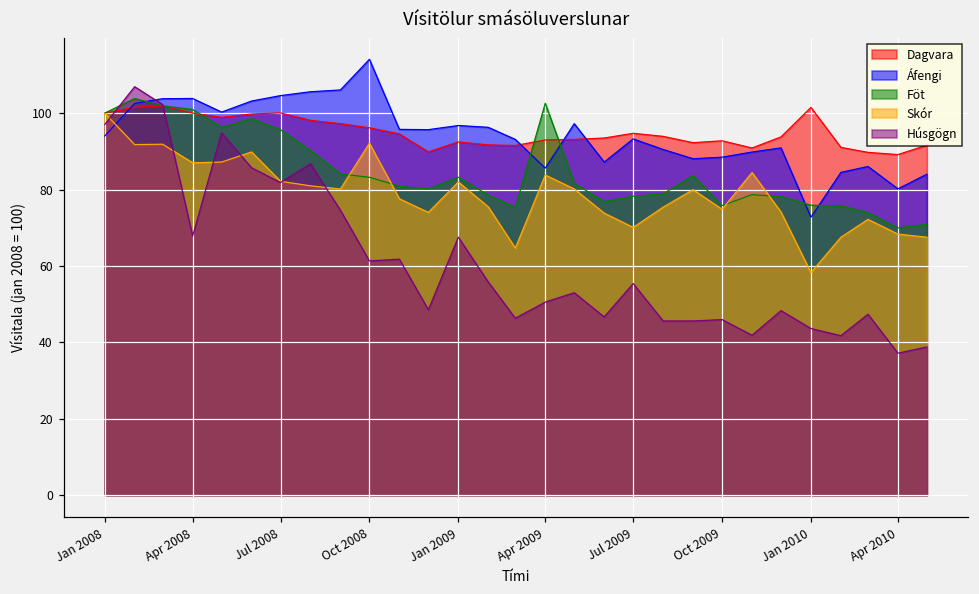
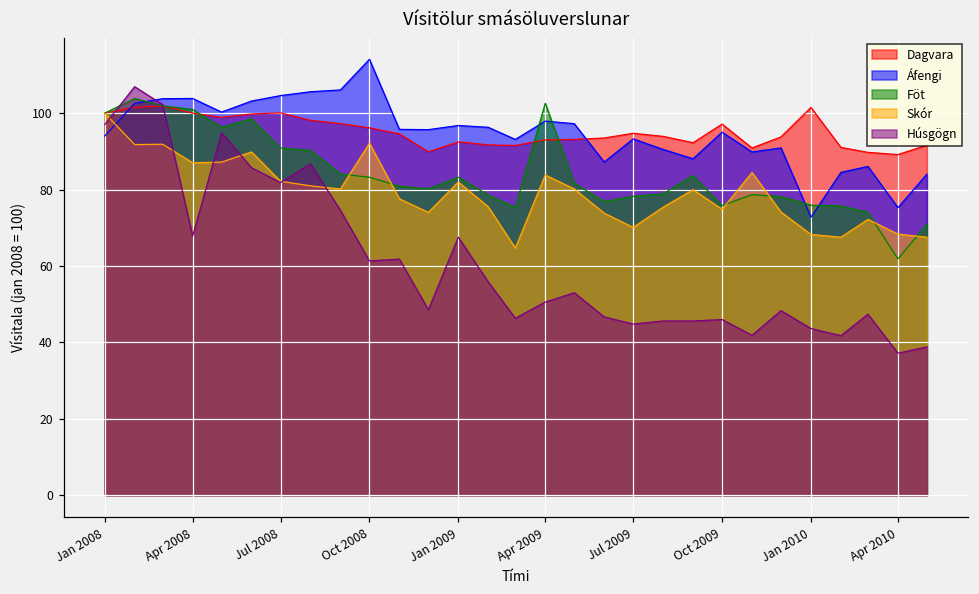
  {
    "Dagvara": {
      "Apr 2008": 100,
      "Jul 2008": 100,
      "Oct 2008": 96,
      "Jan 2009": 92,
      "Apr 2009": 93,
      "Jul 2009": 95,
-     "Oct 2009": 93,
+     "Oct 2009": 97,
      "Jan 2010": 102,
      "Apr 2010": 89
    },
    "Áfengi": {
      "Jan 2008": 94,
      "Apr 2008": 104,
      "Jul 2008": 105,
      "Oct 2008": 114,
      "Jan 2009": 97,
-     "Apr 2009": 86,
+     "Apr 2009": 98,
      "Jul 2009": 93,
-     "Oct 2009": 88,
+     "Oct 2009": 95,
      "Jan 2010": 73,
-     "Apr 2010": 80
+     "Apr 2010": 75
    },
    "Föt": {
      "Apr 2008": 101,
-     "Jul 2008": 96,
+     "Jul 2008": 91,
      "Oct 2008": 83,
      "Jan 2009": 83,
      "Apr 2009": 103,
      "Jul 2009": 78,
      "Oct 2009": 76,
      "Jan 2010": 76,
-     "Apr 2010": 70
+     "Apr 2010": 62
    },
    "Skór": {
      "Apr 2008": 87,
      "Oct 2008": 92,
      "Jan 2009": 82,
      "Apr 2009": 84,
      "Jul 2009": 70,
      "Oct 2009": 75,
-     "Jan 2010": 58,
+     "Jan 2010": 68,
      "Apr 2010": 68
    },
    "Húsgögn": {
      "Jan 2008": 97,
      "Apr 2008": 68,
      "Oct 2008": 61,
      "Jan 2009": 68,
      "Apr 2009": 51,
-     "Jul 2009": 55,
+     "Jul 2009": 45,
      "Oct 2009": 46,
      "Jan 2010": 44,
      "Apr 2010": 37
    }
  }
